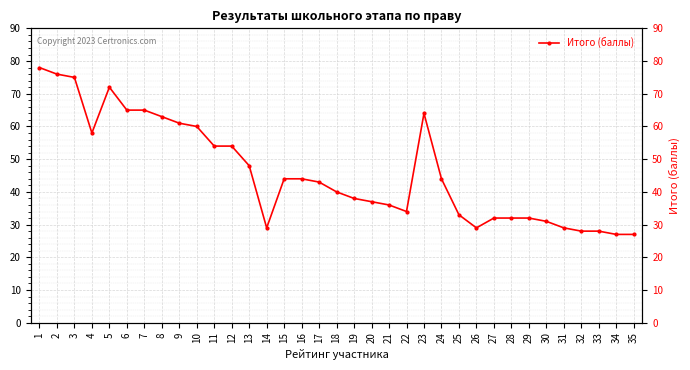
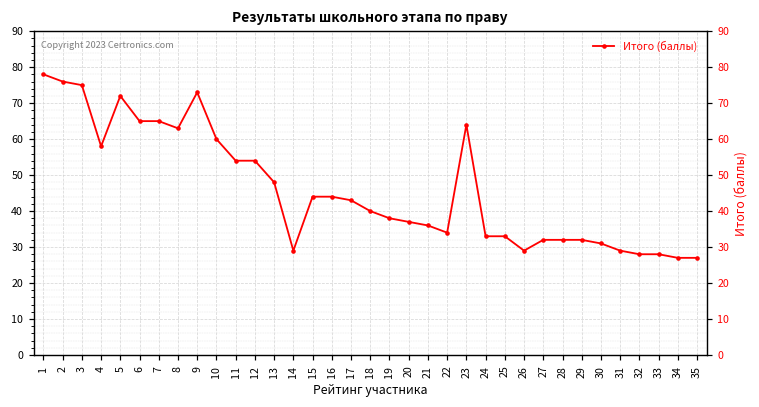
  {
    "2": 76,
    "3": 75,
    "4": 58,
    "5": 72,
    "6": 65,
    "7": 65,
    "8": 63,
-   "9": 61,
+   "9": 73,
    "10": 60,
    "11": 54,
    "12": 54,
    "13": 48,
    "14": 29,
    "15": 44,
    "16": 44,
    "17": 43,
    "18": 40,
    "19": 38,
    "20": 37,
    "21": 36,
    "22": 34,
    "23": 64,
-   "24": 44,
+   "24": 33,
    "25": 33,
    "26": 29,
    "27": 32,
    "28": 32,
    "29": 32,
    "30": 31,
    "31": 29,
    "32": 28,
    "33": 28,
    "34": 27,
    "35": 27
  }
